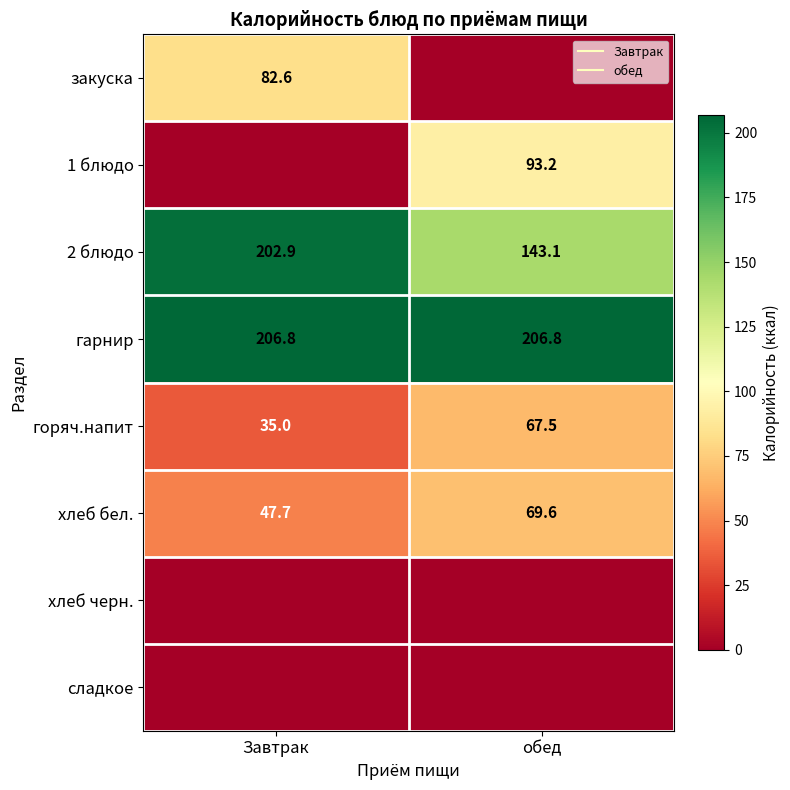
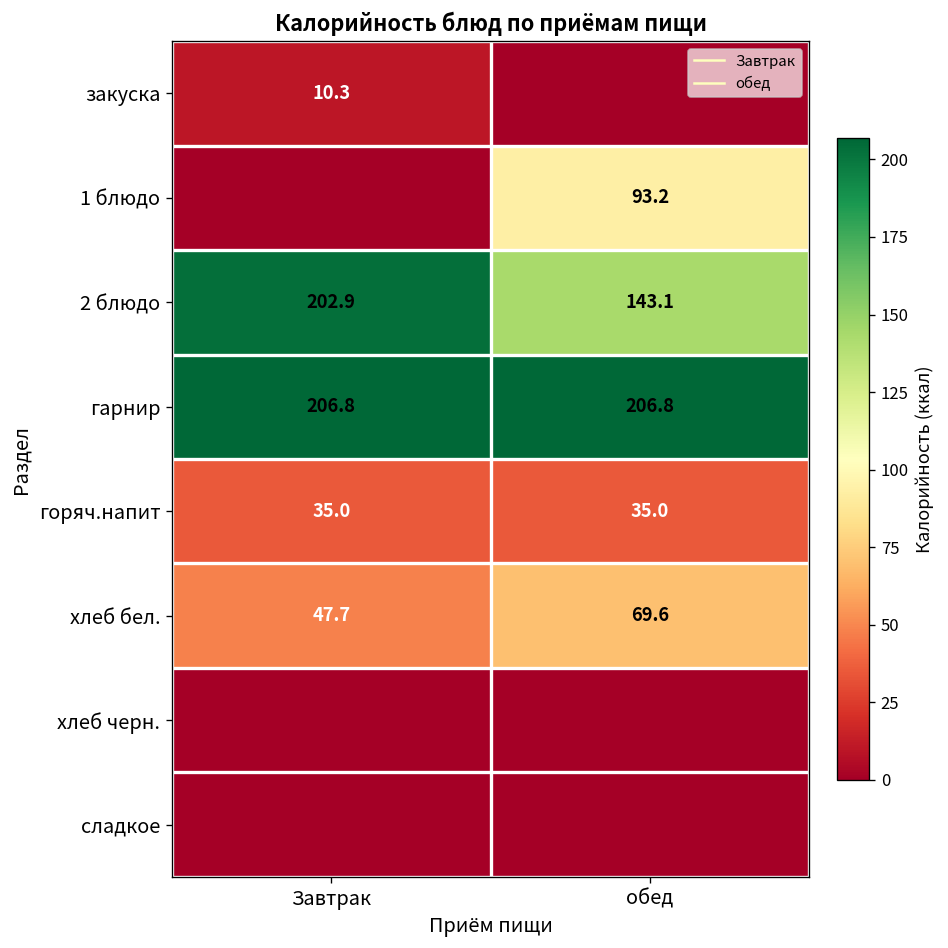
  {
    "закуска": {
-     "Завтрак": 82.6
+     "Завтрак": 10.3
    },
    "1 блюдо": {
      "обед": 93.2
    },
    "2 блюдо": {
      "Завтрак": 202.9,
      "обед": 143.1
    },
    "гарнир": {
      "Завтрак": 206.8,
      "обед": 206.8
    },
    "горяч.напит": {
      "Завтрак": 35.0,
-     "обед": 67.5
+     "обед": 35.0
    },
    "хлеб бел.": {
      "Завтрак": 47.7,
      "обед": 69.6
    }
  }
